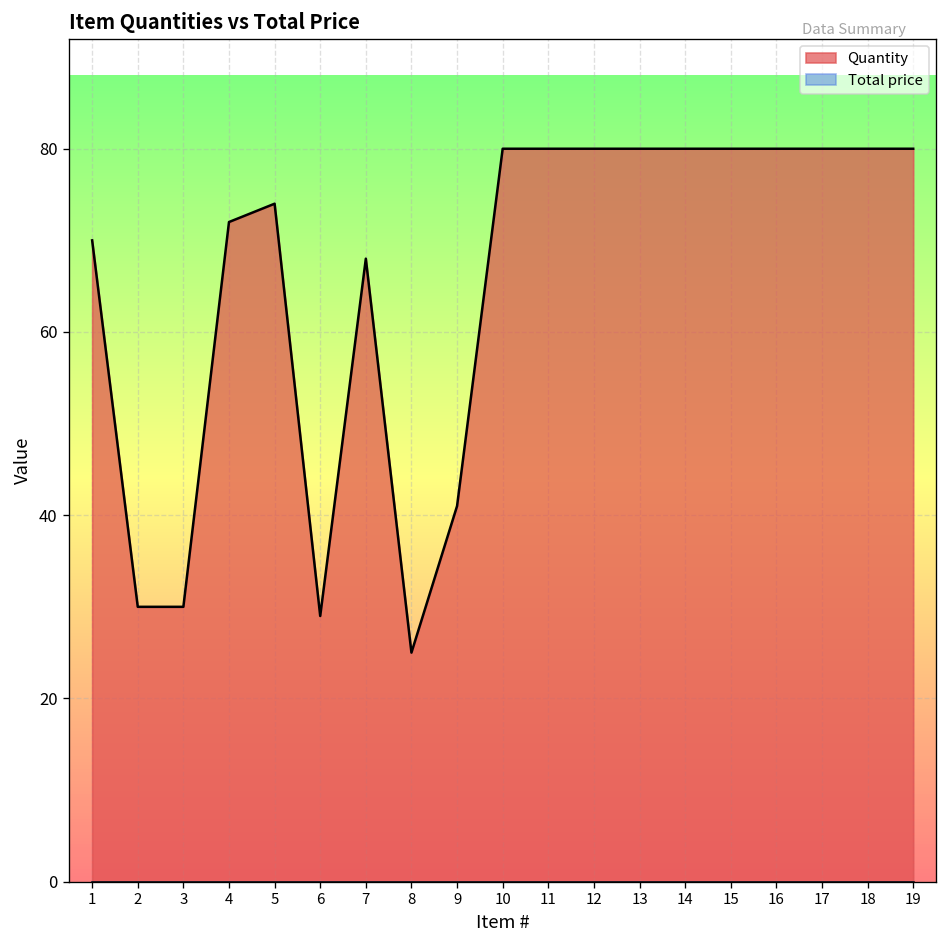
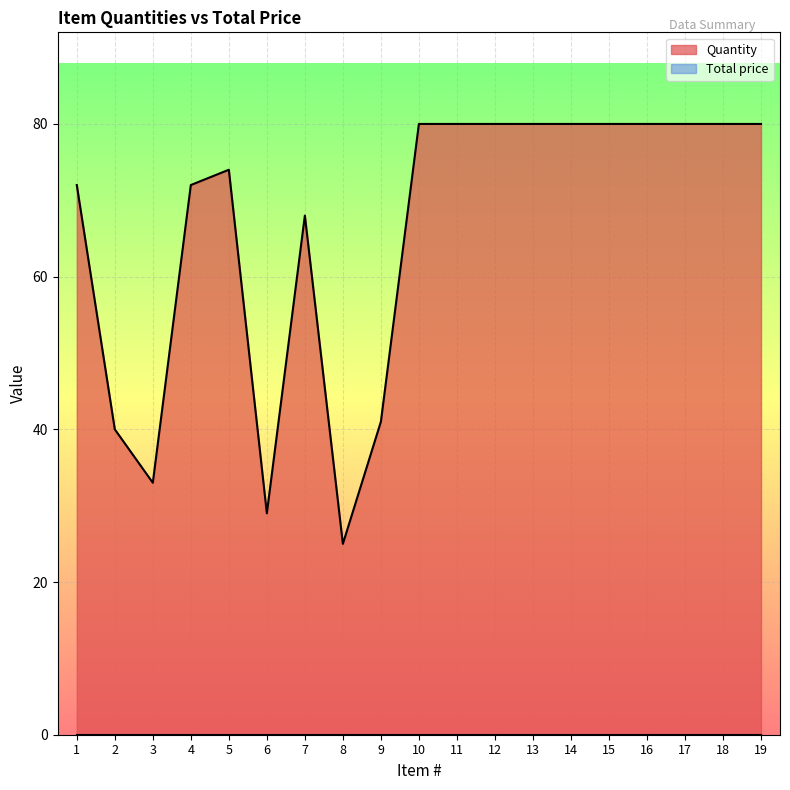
  {
    "Quantity": {
-     "1": 70,
-     "2": 30,
-     "3": 30,
+     "1": 72,
+     "2": 40,
+     "3": 33,
      "4": 72,
      "5": 74,
      "6": 29,
      "7": 68,
      "8": 25,
      "9": 41,
      "10": 80,
      "11": 80,
      "12": 80,
      "13": 80,
      "14": 80,
      "15": 80,
      "16": 80,
      "17": 80,
      "18": 80,
      "19": 80
    },
    "Total price": {
      "1": 0,
      "2": 0,
      "3": 0,
      "4": 0,
      "5": 0,
      "6": 0,
      "7": 0,
      "8": 0,
      "9": 0,
      "10": 0,
      "11": 0,
      "12": 0,
      "13": 0,
      "14": 0,
      "15": 0,
      "16": 0,
      "17": 0,
      "18": 0,
      "19": 0
    }
  }
